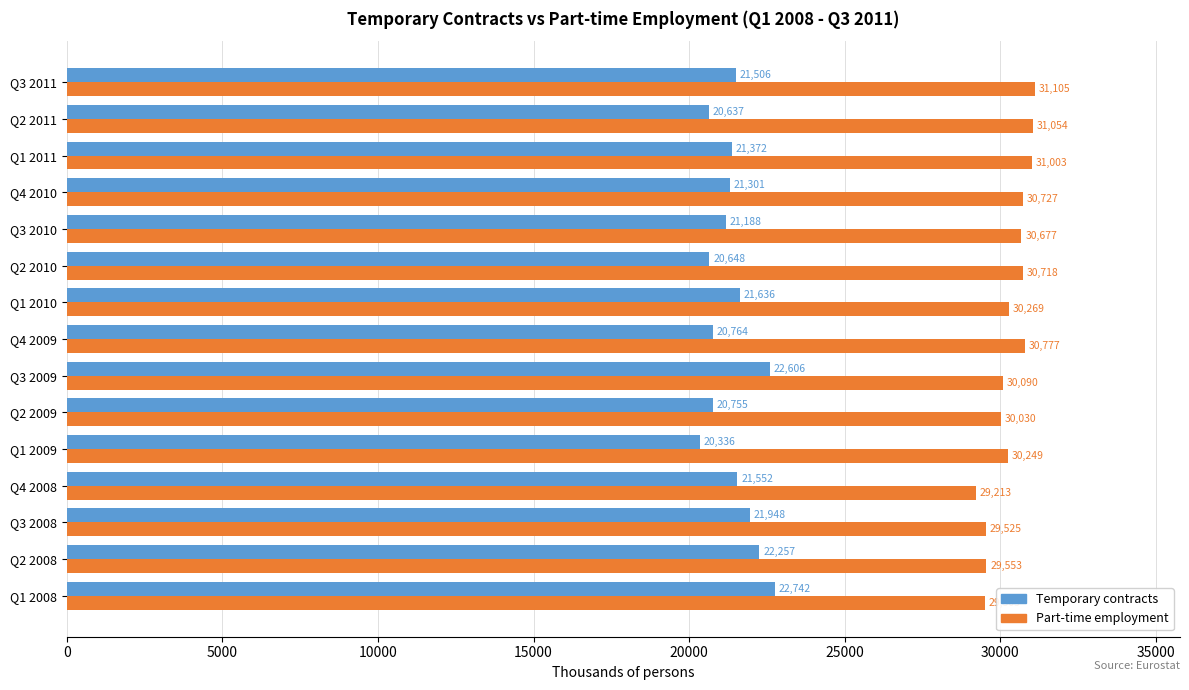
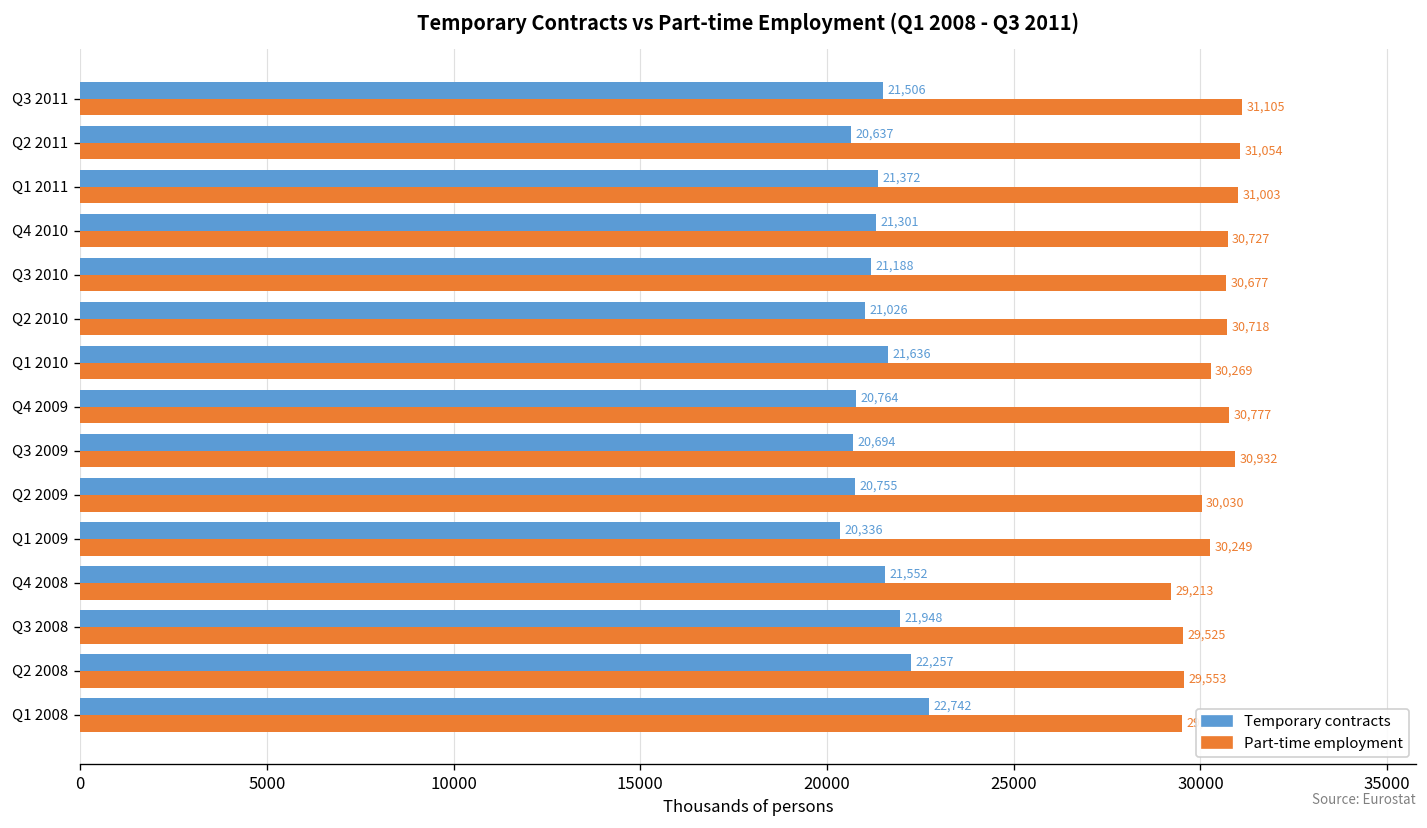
  {
    "Temporary contracts": {
      "Q3 2011": "21,506",
      "Q2 2011": "20,637",
      "Q1 2011": "21,372",
      "Q4 2010": "21,301",
      "Q3 2010": "21,188",
-     "Q2 2010": "20,648",
+     "Q2 2010": "21,026",
      "Q1 2010": "21,636",
      "Q4 2009": "20,764",
-     "Q3 2009": "22,606",
+     "Q3 2009": "20,694",
      "Q2 2009": "20,755",
      "Q1 2009": "20,336",
      "Q4 2008": "21,552",
      "Q3 2008": "21,948",
      "Q2 2008": "22,257",
      "Q1 2008": "22,742"
    },
    "Part-time employment": {
      "Q3 2011": "31,105",
      "Q2 2011": "31,054",
      "Q1 2011": "31,003",
      "Q4 2010": "30,727",
      "Q3 2010": "30,677",
      "Q2 2010": "30,718",
      "Q1 2010": "30,269",
      "Q4 2009": "30,777",
-     "Q3 2009": "30,090",
+     "Q3 2009": "30,932",
      "Q2 2009": "30,030",
      "Q1 2009": "30,249",
      "Q4 2008": "29,213",
      "Q3 2008": "29,525",
      "Q2 2008": "29,553"
    }
  }
